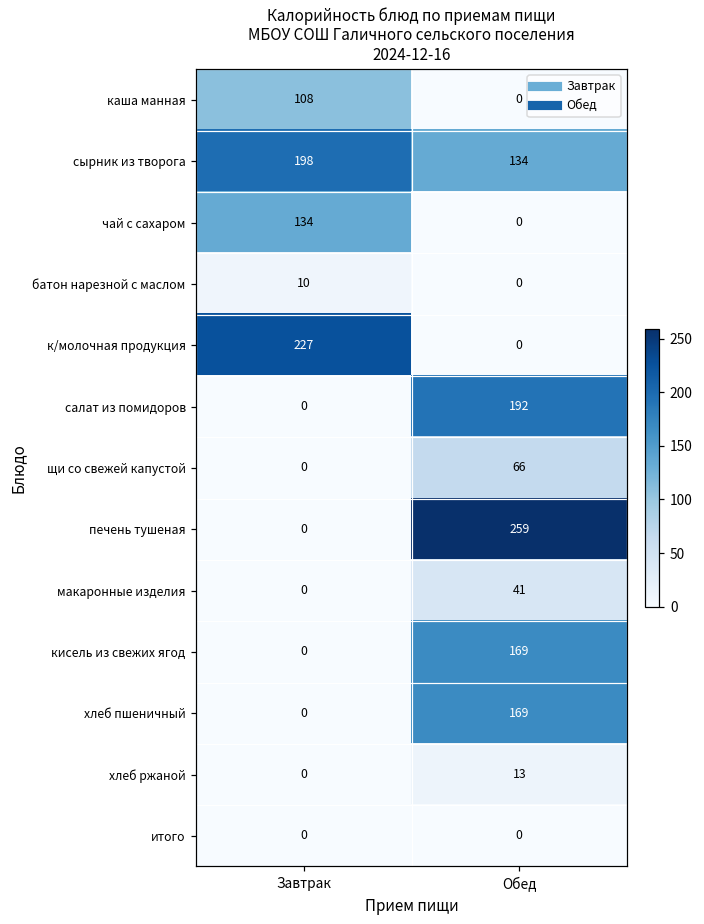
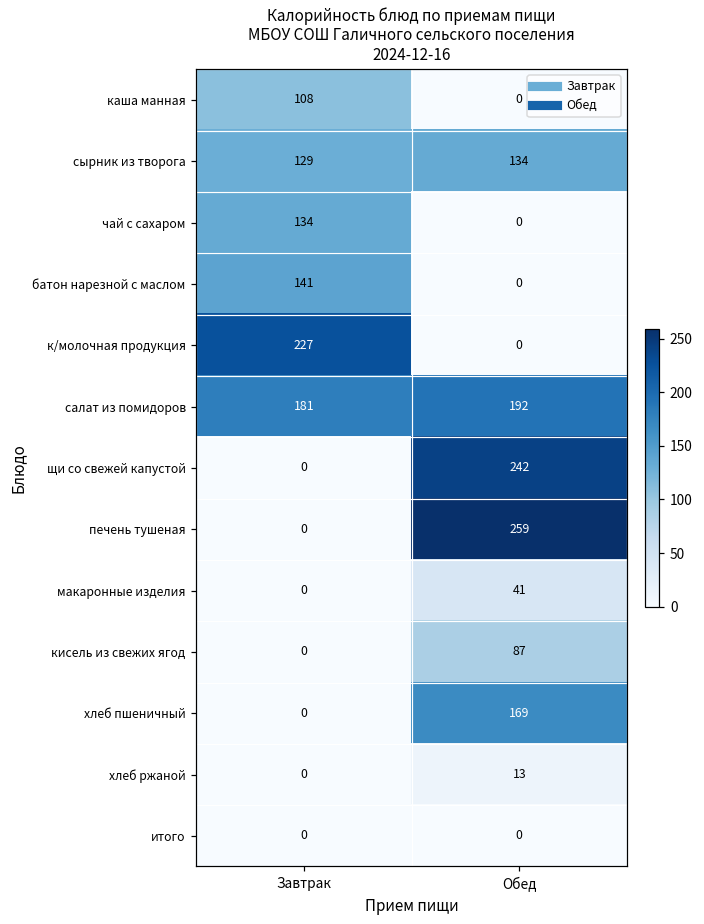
  {
    "каша манная": {
      "Завтрак": 108,
      "Обед": 0
    },
    "сырник из творога": {
-     "Завтрак": 198,
+     "Завтрак": 129,
      "Обед": 134
    },
    "чай с сахаром": {
      "Завтрак": 134,
      "Обед": 0
    },
    "батон нарезной с маслом": {
-     "Завтрак": 10,
+     "Завтрак": 141,
      "Обед": 0
    },
    "к/молочная продукция": {
      "Завтрак": 227,
      "Обед": 0
    },
    "салат из помидоров": {
-     "Завтрак": 0,
+     "Завтрак": 181,
      "Обед": 192
    },
    "щи со свежей капустой": {
      "Завтрак": 0,
-     "Обед": 66
+     "Обед": 242
    },
    "печень тушеная": {
      "Завтрак": 0,
      "Обед": 259
    },
    "макаронные изделия": {
      "Завтрак": 0,
      "Обед": 41
    },
    "кисель из свежих ягод": {
      "Завтрак": 0,
-     "Обед": 169
+     "Обед": 87
    },
    "хлеб пшеничный": {
      "Завтрак": 0,
      "Обед": 169
    },
    "хлеб ржаной": {
      "Завтрак": 0,
      "Обед": 13
    },
    "итого": {
      "Завтрак": 0,
      "Обед": 0
    }
  }
